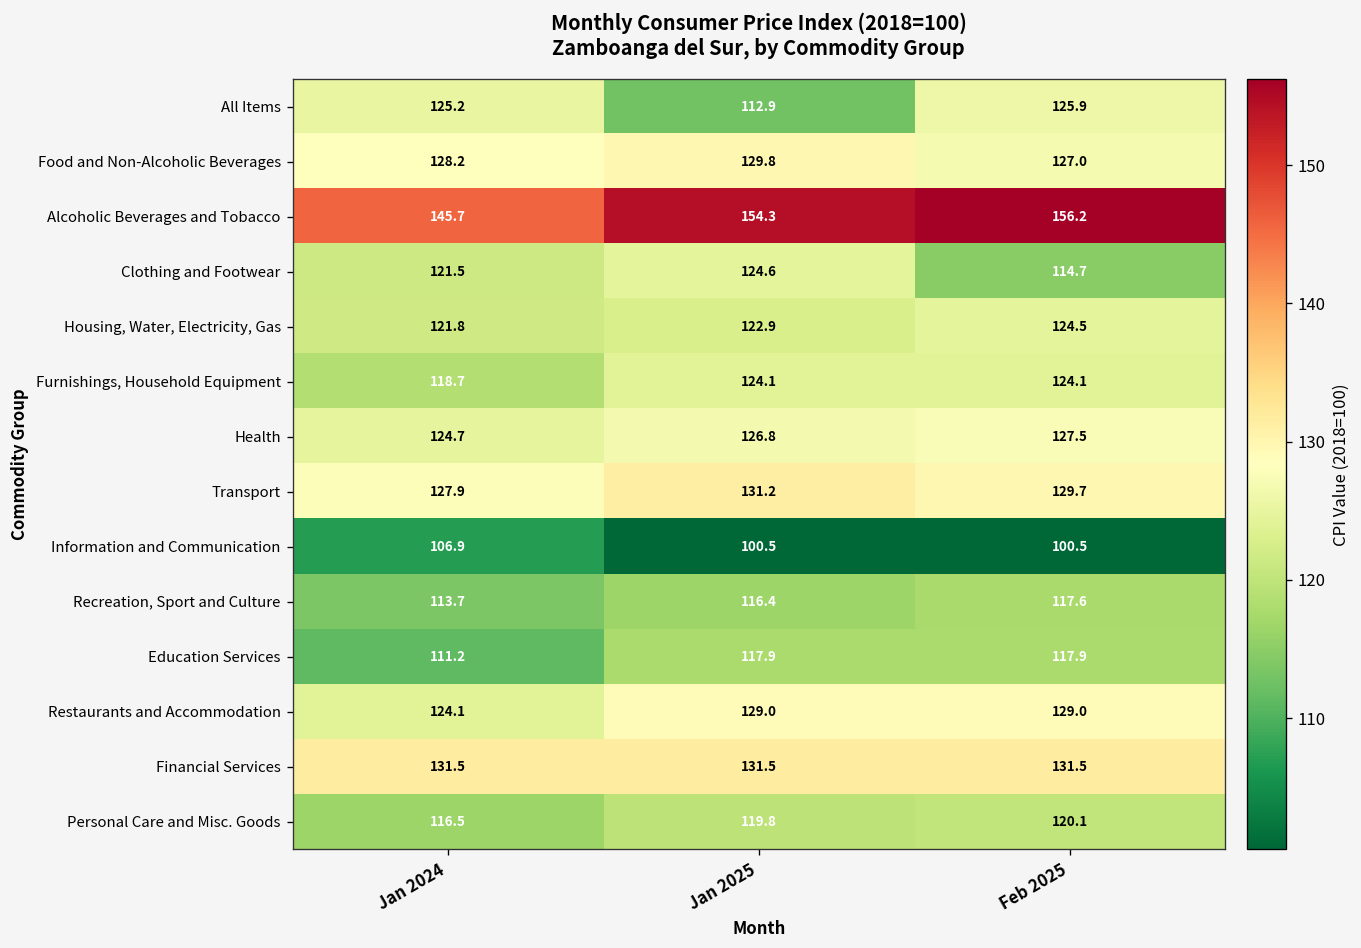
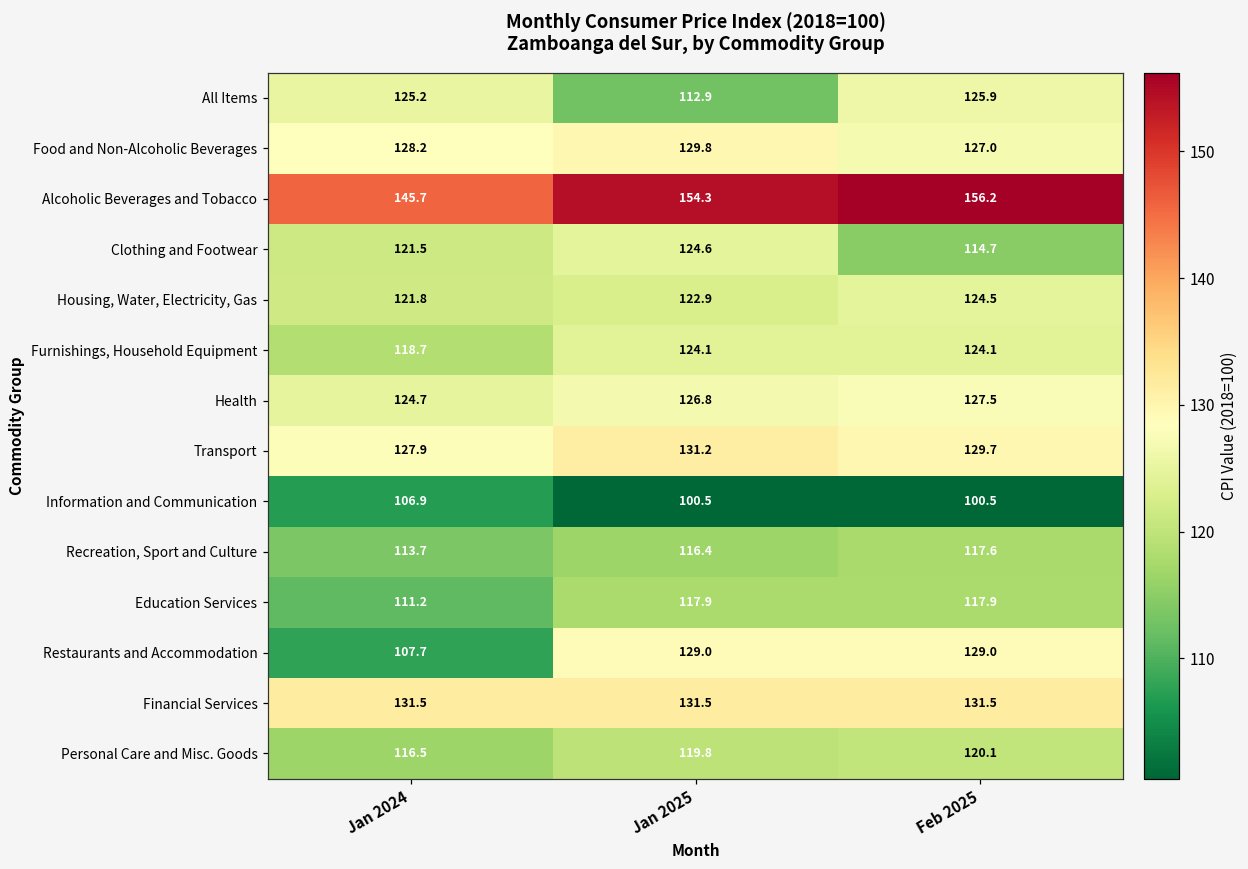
  {
    "All Items": {
      "Jan 2024": 125.2,
      "Jan 2025": 112.9,
      "Feb 2025": 125.9
    },
    "Food and Non-Alcoholic Beverages": {
      "Jan 2024": 128.2,
      "Jan 2025": 129.8,
      "Feb 2025": 127.0
    },
    "Alcoholic Beverages and Tobacco": {
      "Jan 2024": 145.7,
      "Jan 2025": 154.3,
      "Feb 2025": 156.2
    },
    "Clothing and Footwear": {
      "Jan 2024": 121.5,
      "Jan 2025": 124.6,
      "Feb 2025": 114.7
    },
    "Housing, Water, Electricity, Gas": {
      "Jan 2024": 121.8,
      "Jan 2025": 122.9,
      "Feb 2025": 124.5
    },
    "Furnishings, Household Equipment": {
      "Jan 2024": 118.7,
      "Jan 2025": 124.1,
      "Feb 2025": 124.1
    },
    "Health": {
      "Jan 2024": 124.7,
      "Jan 2025": 126.8,
      "Feb 2025": 127.5
    },
    "Transport": {
      "Jan 2024": 127.9,
      "Jan 2025": 131.2,
      "Feb 2025": 129.7
    },
    "Information and Communication": {
      "Jan 2024": 106.9,
      "Jan 2025": 100.5,
      "Feb 2025": 100.5
    },
    "Recreation, Sport and Culture": {
      "Jan 2024": 113.7,
      "Jan 2025": 116.4,
      "Feb 2025": 117.6
    },
    "Education Services": {
      "Jan 2024": 111.2,
      "Jan 2025": 117.9,
      "Feb 2025": 117.9
    },
    "Restaurants and Accommodation": {
-     "Jan 2024": 124.1,
+     "Jan 2024": 107.7,
      "Jan 2025": 129.0,
      "Feb 2025": 129.0
    },
    "Financial Services": {
      "Jan 2024": 131.5,
      "Jan 2025": 131.5,
      "Feb 2025": 131.5
    },
    "Personal Care and Misc. Goods": {
      "Jan 2024": 116.5,
      "Jan 2025": 119.8,
      "Feb 2025": 120.1
    }
  }
